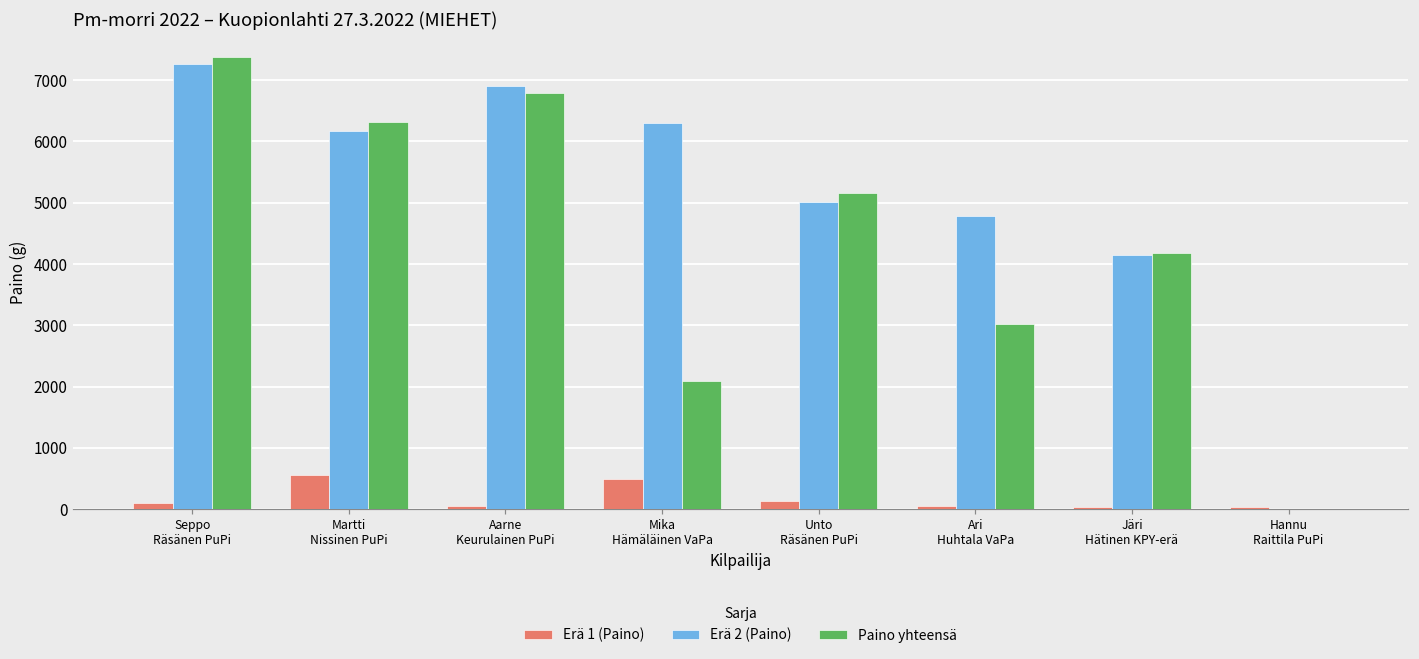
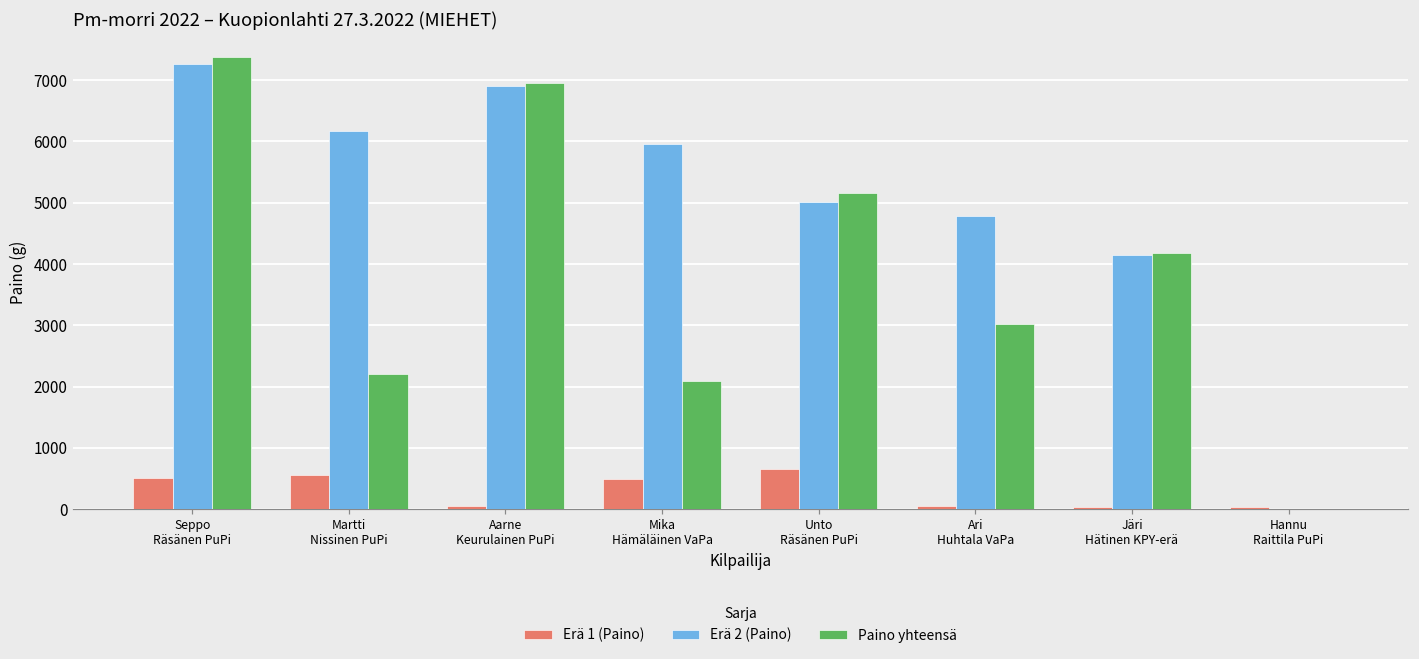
  {
    "Erä 1 (Paino)": {
-     "Seppo Räsänen PuPi": 100,
+     "Seppo Räsänen PuPi": 500,
      "Martti Nissinen PuPi": 600,
      "Aarne Keurulainen PuPi": 100,
      "Mika Hämäläinen VaPa": 500,
-     "Unto Räsänen PuPi": 100,
+     "Unto Räsänen PuPi": 700,
      "Ari Huhtala VaPa": 100
    },
    "Erä 2 (Paino)": {
      "Seppo Räsänen PuPi": 7300,
      "Martti Nissinen PuPi": 6200,
      "Aarne Keurulainen PuPi": 6900,
-     "Mika Hämäläinen VaPa": 6300,
+     "Mika Hämäläinen VaPa": 6000,
      "Unto Räsänen PuPi": 5000,
      "Ari Huhtala VaPa": 4800,
      "Järi Hätinen KPY-erä": 4100,
      "Hannu Raittila PuPi": 0
    },
    "Paino yhteensä": {
      "Seppo Räsänen PuPi": 7400,
-     "Martti Nissinen PuPi": 6300,
-     "Aarne Keurulainen PuPi": 6800,
+     "Martti Nissinen PuPi": 2200,
+     "Aarne Keurulainen PuPi": 7000,
      "Mika Hämäläinen VaPa": 2100,
      "Unto Räsänen PuPi": 5100,
      "Ari Huhtala VaPa": 3000,
      "Järi Hätinen KPY-erä": 4200,
      "Hannu Raittila PuPi": 0
    }
  }
